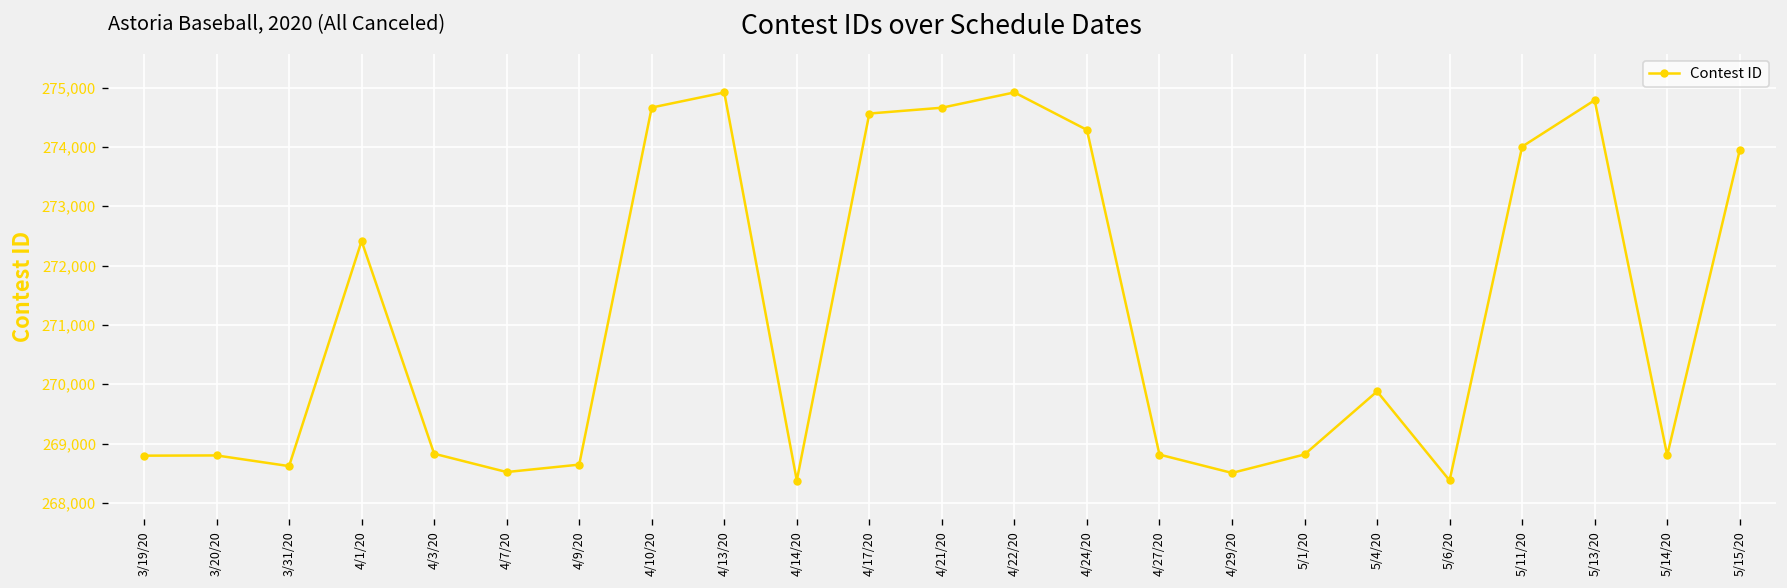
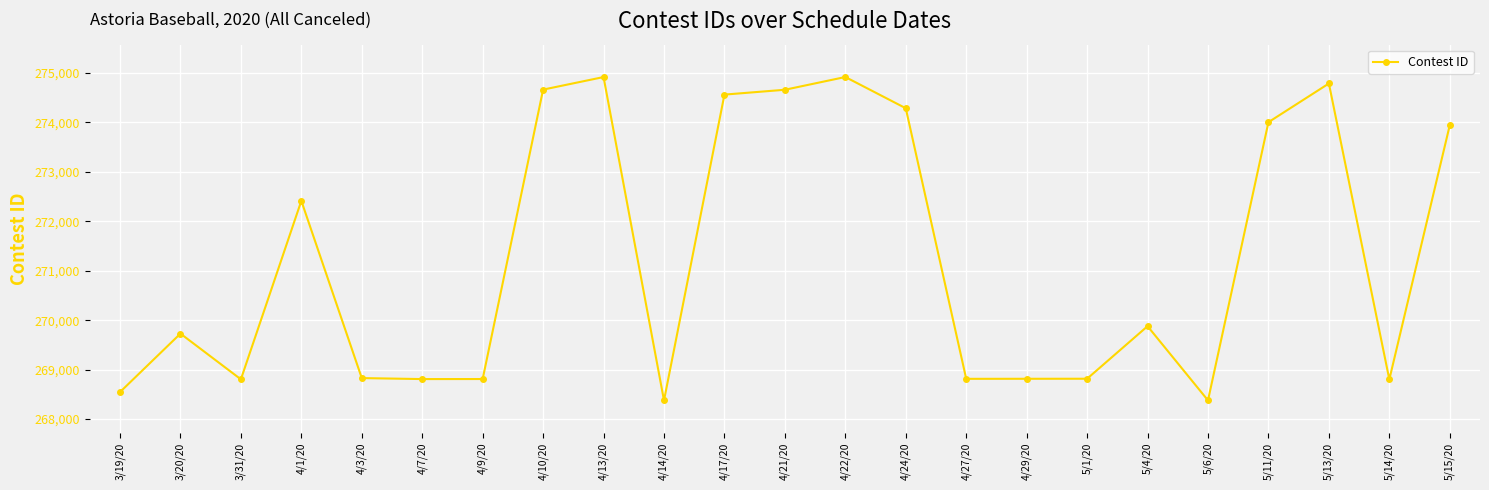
  {
-   "3/19/20": "268,800",
-   "3/20/20": "268,800",
-   "3/31/20": "268,600",
+   "3/19/20": "268,500",
+   "3/20/20": "269,700",
+   "3/31/20": "268,800",
    "4/1/20": "272,400",
    "4/3/20": "268,800",
-   "4/7/20": "268,500",
-   "4/9/20": "268,600",
+   "4/7/20": "268,800",
+   "4/9/20": "268,800",
    "4/10/20": "274,700",
    "4/13/20": "274,900",
    "4/14/20": "268,400",
    "4/17/20": "274,600",
    "4/21/20": "274,700",
    "4/22/20": "274,900",
    "4/24/20": "274,300",
    "4/27/20": "268,800",
-   "4/29/20": "268,500",
+   "4/29/20": "268,800",
    "5/1/20": "268,800",
    "5/4/20": "269,900",
    "5/6/20": "268,400",
    "5/11/20": "274,000",
    "5/13/20": "274,800",
    "5/14/20": "268,800",
    "5/15/20": "273,900"
  }
